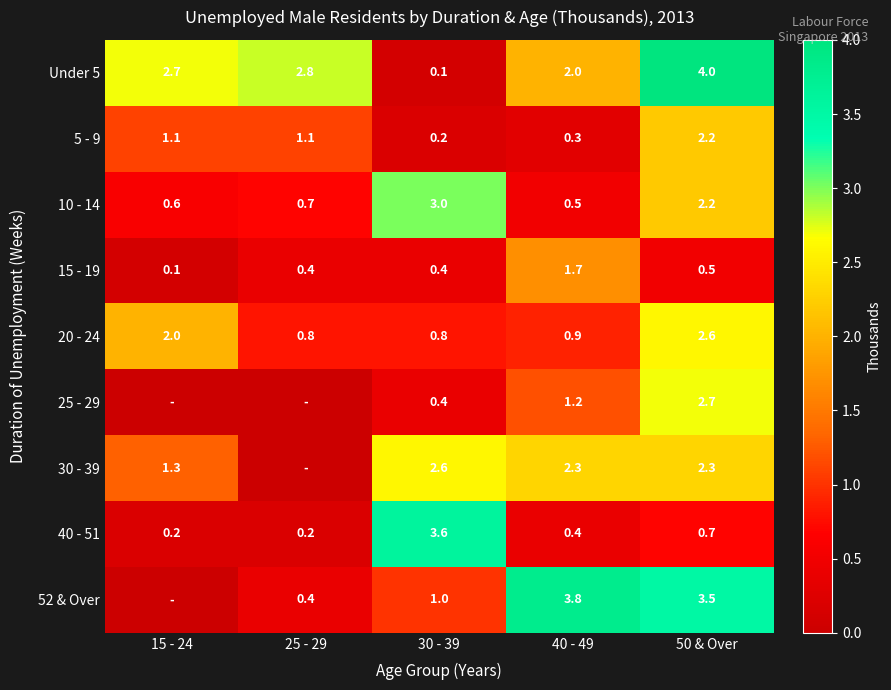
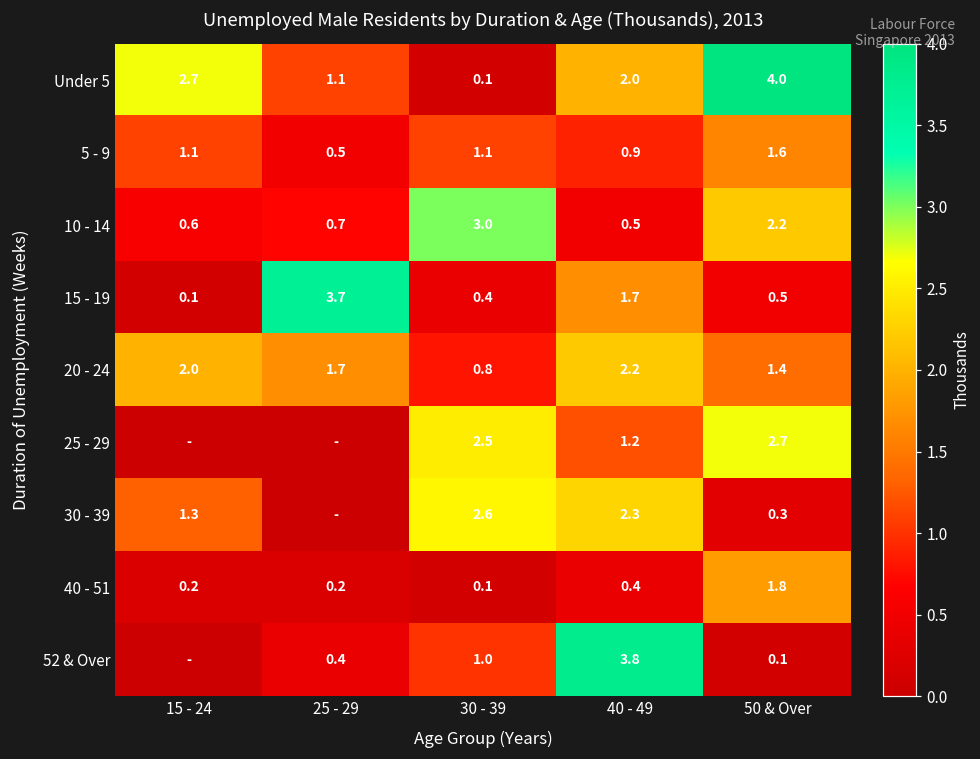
  {
    "Under 5": {
      "15 - 24": 2.7,
-     "25 - 29": 2.8,
+     "25 - 29": 1.1,
      "30 - 39": 0.1,
      "40 - 49": 2.0,
      "50 & Over": 4.0
    },
    "5 - 9": {
      "15 - 24": 1.1,
-     "25 - 29": 1.1,
-     "30 - 39": 0.2,
-     "40 - 49": 0.3,
-     "50 & Over": 2.2
+     "25 - 29": 0.5,
+     "30 - 39": 1.1,
+     "40 - 49": 0.9,
+     "50 & Over": 1.6
    },
    "10 - 14": {
      "15 - 24": 0.6,
      "25 - 29": 0.7,
      "30 - 39": 3.0,
      "40 - 49": 0.5,
      "50 & Over": 2.2
    },
    "15 - 19": {
      "15 - 24": 0.1,
-     "25 - 29": 0.4,
+     "25 - 29": 3.7,
      "30 - 39": 0.4,
      "40 - 49": 1.7,
      "50 & Over": 0.5
    },
    "20 - 24": {
      "15 - 24": 2.0,
-     "25 - 29": 0.8,
+     "25 - 29": 1.7,
      "30 - 39": 0.8,
-     "40 - 49": 0.9,
-     "50 & Over": 2.6
+     "40 - 49": 2.2,
+     "50 & Over": 1.4
    },
    "25 - 29": {
-     "30 - 39": 0.4,
+     "30 - 39": 2.5,
      "40 - 49": 1.2,
      "50 & Over": 2.7
    },
    "30 - 39": {
      "15 - 24": 1.3,
      "30 - 39": 2.6,
      "40 - 49": 2.3,
-     "50 & Over": 2.3
+     "50 & Over": 0.3
    },
    "40 - 51": {
      "15 - 24": 0.2,
      "25 - 29": 0.2,
-     "30 - 39": 3.6,
+     "30 - 39": 0.1,
      "40 - 49": 0.4,
-     "50 & Over": 0.7
+     "50 & Over": 1.8
    },
    "52 & Over": {
      "25 - 29": 0.4,
      "30 - 39": 1.0,
      "40 - 49": 3.8,
-     "50 & Over": 3.5
+     "50 & Over": 0.1
    }
  }
